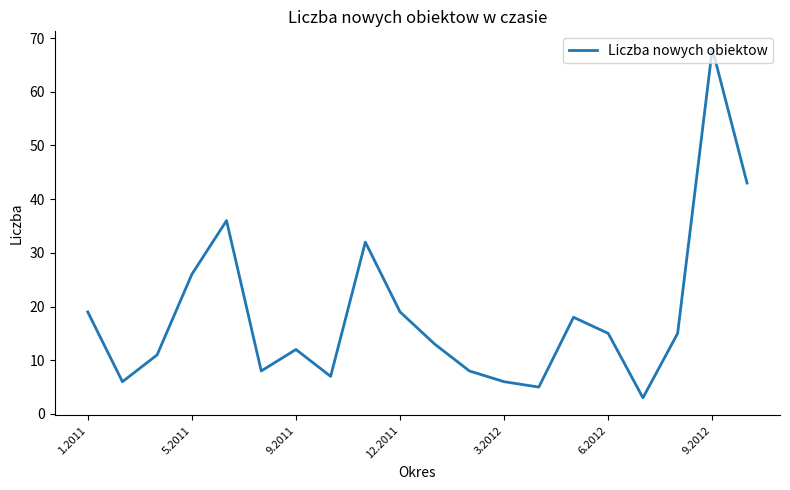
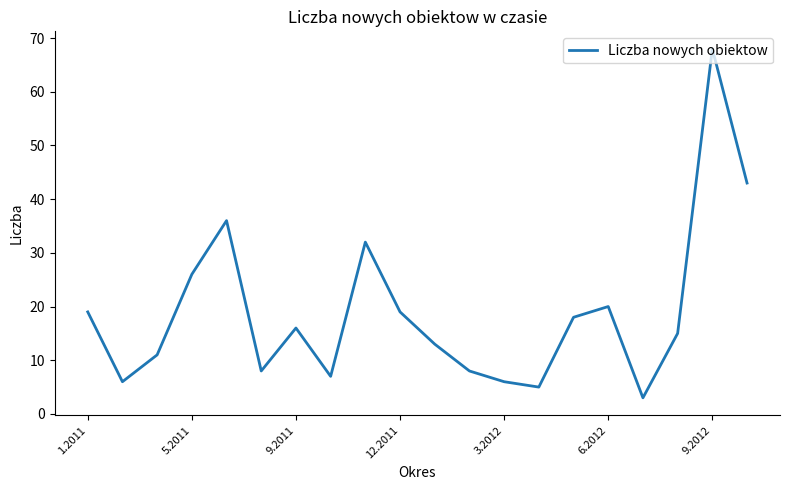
  {
    "1.2011": 19,
    "5.2011": 26,
-   "9.2011": 12,
+   "9.2011": 16,
    "12.2011": 19,
    "3.2012": 6,
-   "6.2012": 15
+   "6.2012": 20
  }
